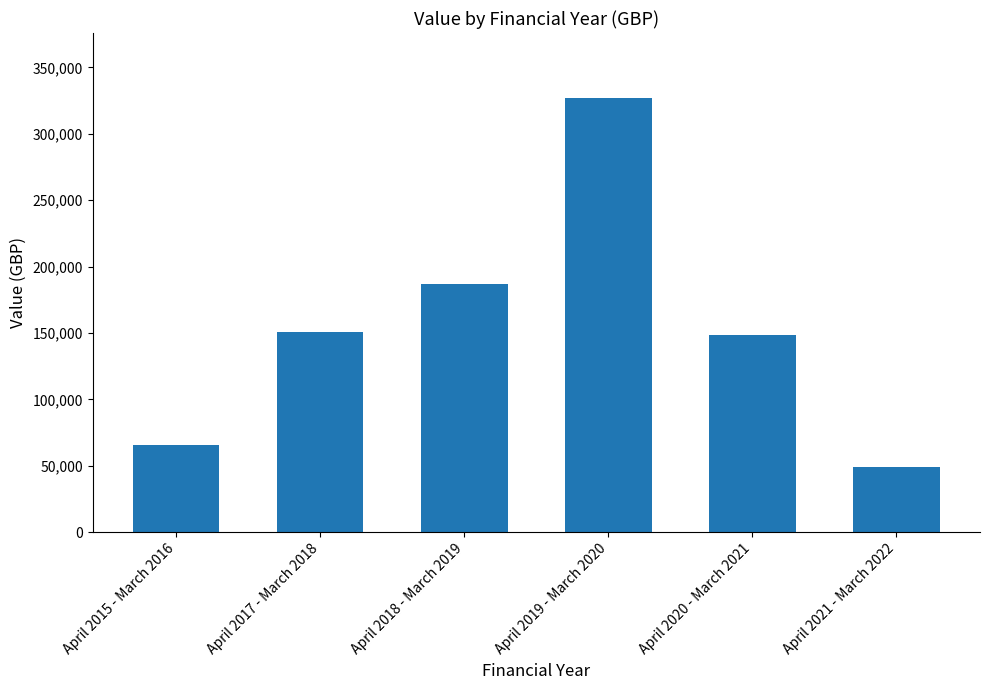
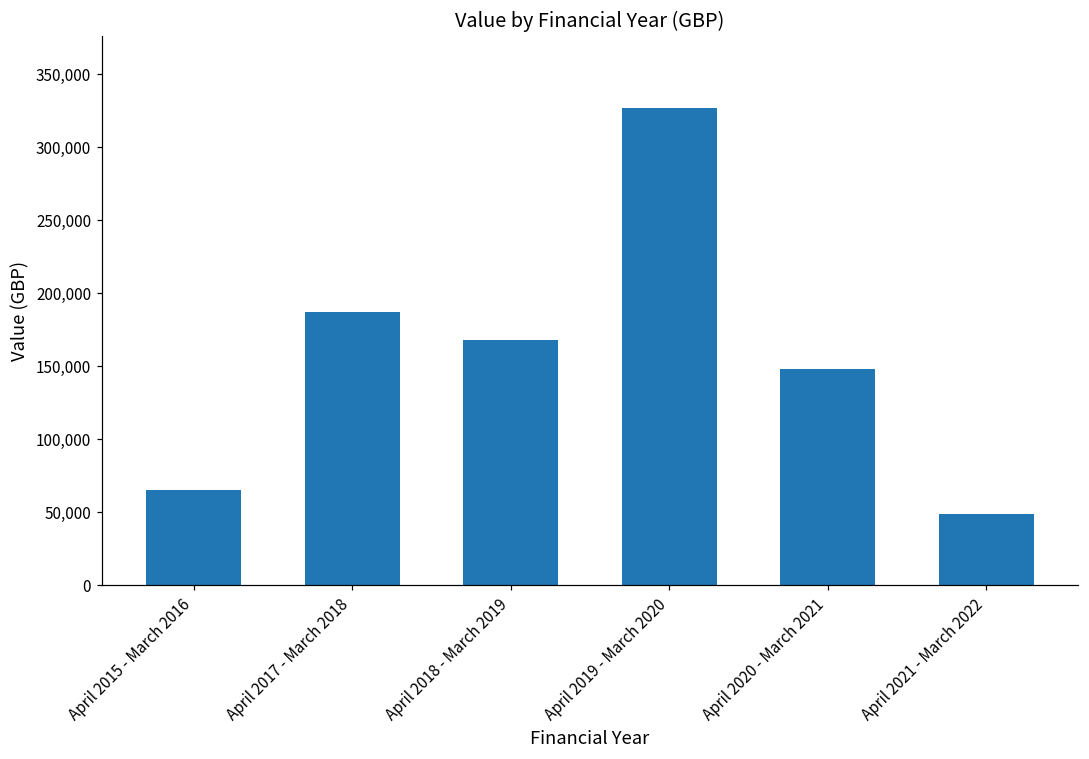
  {
    "April 2015 - March 2016": "66,000",
-   "April 2017 - March 2018": "151,000",
-   "April 2018 - March 2019": "187,000",
+   "April 2017 - March 2018": "187,000",
+   "April 2018 - March 2019": "168,000",
    "April 2019 - March 2020": "327,000",
    "April 2020 - March 2021": "148,000",
    "April 2021 - March 2022": "49,000"
  }
